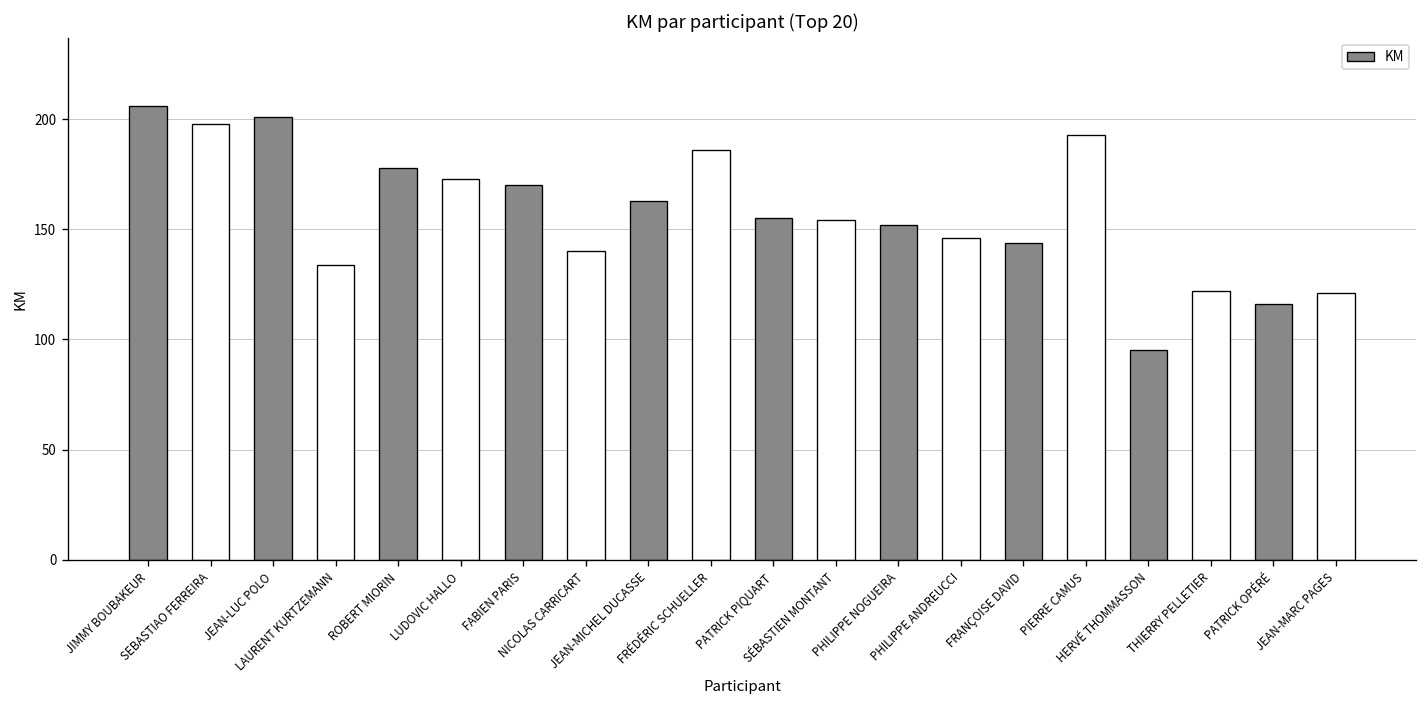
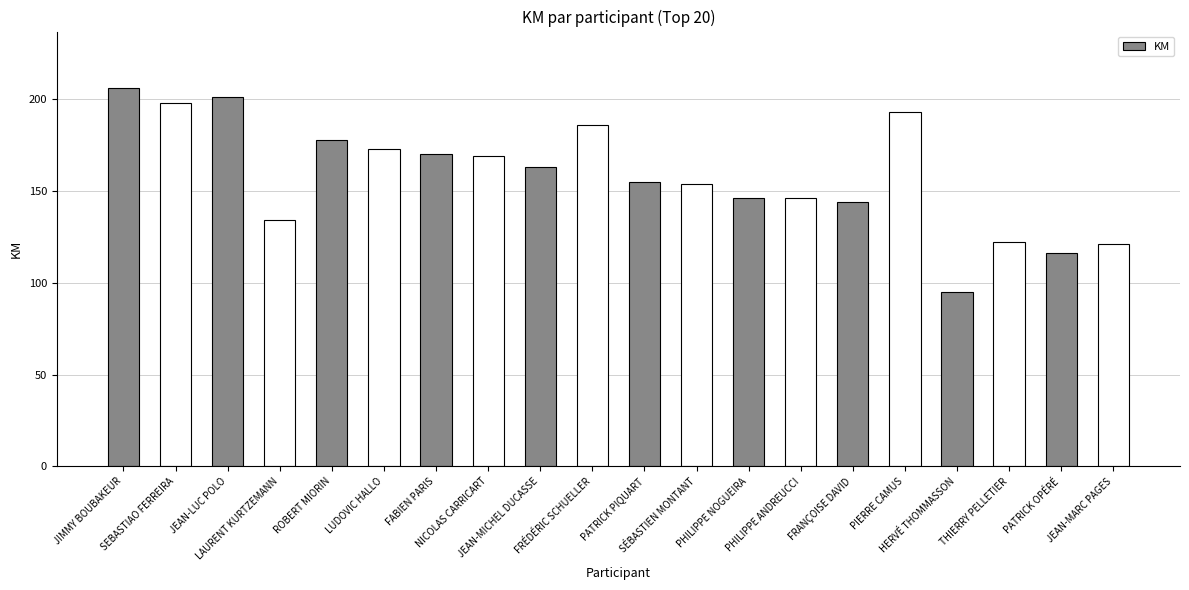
  {
    "JIMMY BOUBAKEUR": 206,
    "SEBASTIAO FERREIRA": 198,
    "JEAN-LUC POLO": 201,
    "LAURENT KURTZEMANN": 134,
    "ROBERT MIORIN": 178,
    "LUDOVIC HALLO": 173,
    "FABIEN PARIS": 170,
-   "NICOLAS CARRICART": 140,
+   "NICOLAS CARRICART": 169,
    "JEAN-MICHEL DUCASSE": 163,
    "FRÉDÉRIC SCHUELLER": 186,
    "PATRICK PIQUART": 155,
    "SÉBASTIEN MONTANT": 154,
-   "PHILIPPE NOGUEIRA": 152,
+   "PHILIPPE NOGUEIRA": 146,
    "PHILIPPE ANDREUCCI": 146,
    "FRANÇOISE DAVID": 144,
    "PIERRE CAMUS": 193,
    "HERVÉ THOMMASSON": 95,
    "THIERRY PELLETIER": 122,
    "PATRICK OPÉRÉ": 116,
    "JEAN-MARC PAGES": 121
  }
